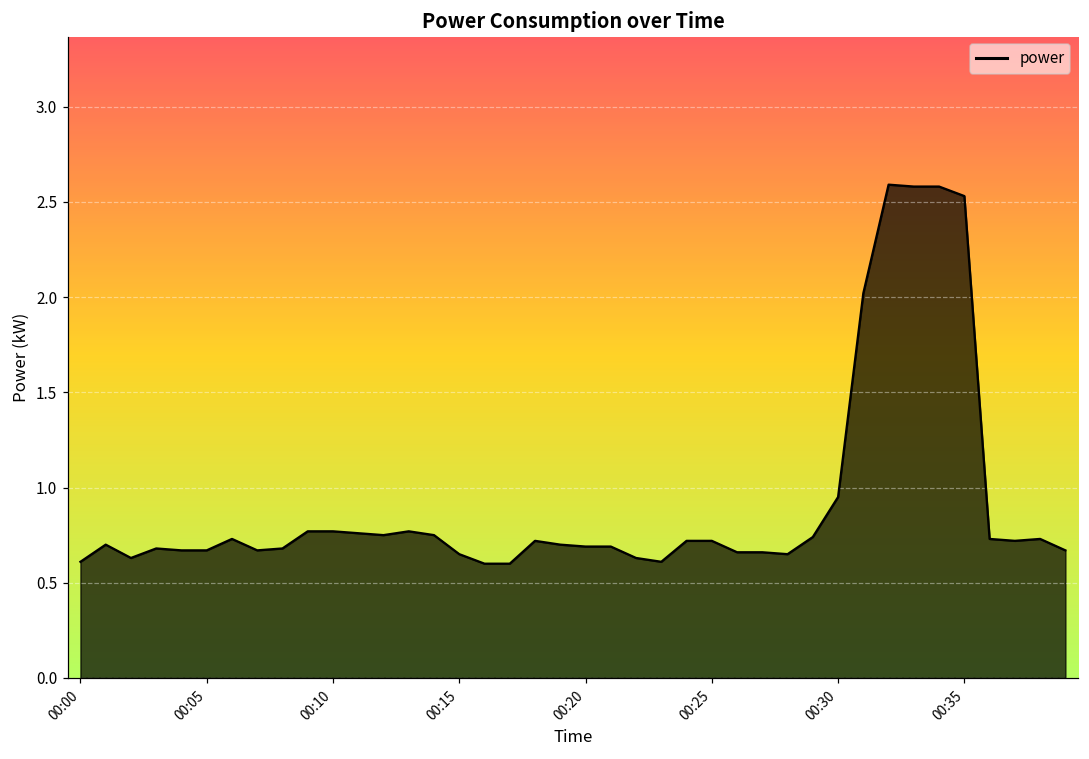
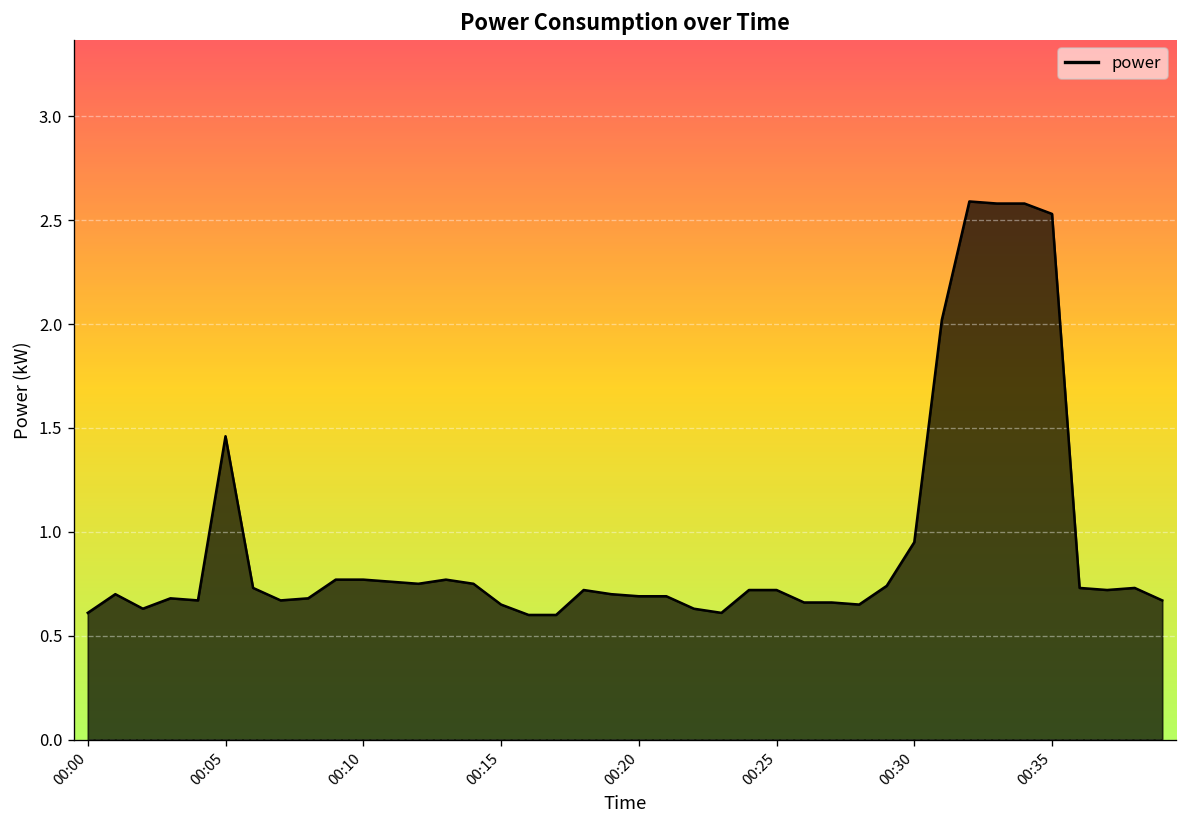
  {
    "00:00": 0.61,
-   "00:05": 0.67,
+   "00:05": 1.46,
    "00:10": 0.77,
    "00:15": 0.65,
    "00:20": 0.69,
    "00:25": 0.72,
    "00:30": 0.95,
    "00:35": 2.53
  }
